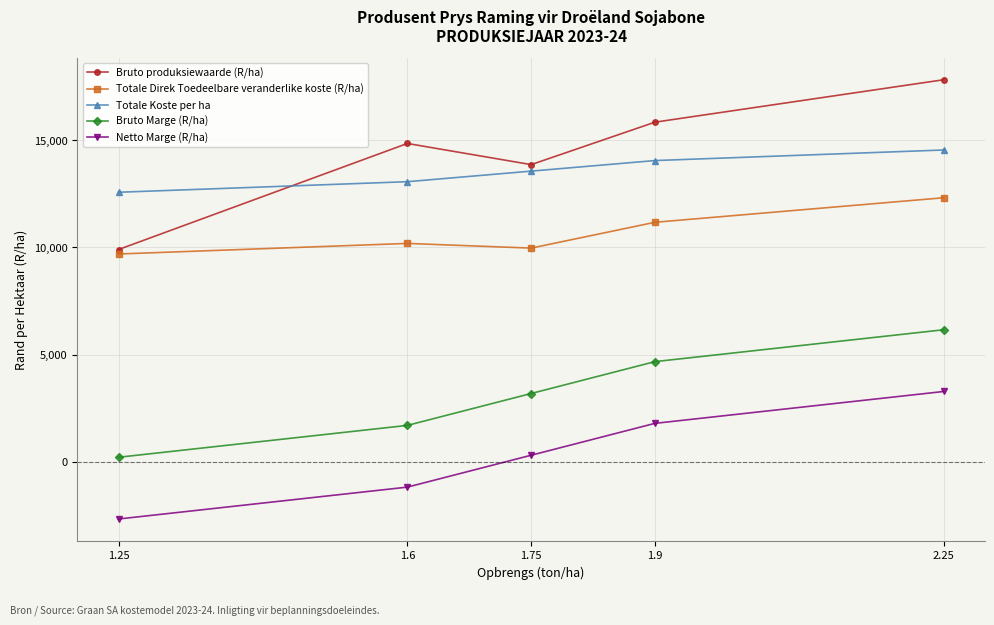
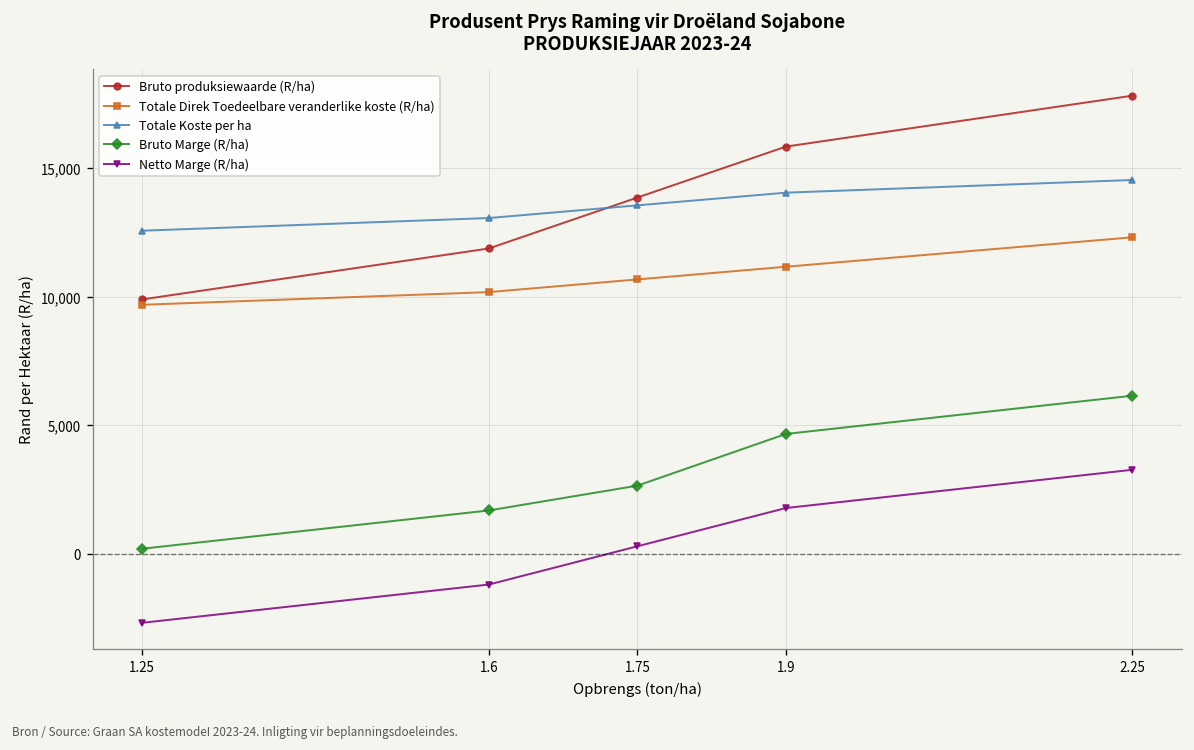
  {
    "Bruto produksiewaarde (R/ha)": {
      "1.25": "9,900",
-     "1.6": "14,800",
+     "1.6": "11,900",
      "1.75": "13,900",
      "1.9": "15,800",
      "2.25": "17,800"
    },
    "Totale Direk Toedeelbare veranderlike koste (R/ha)": {
      "1.25": "9,700",
      "1.6": "10,200",
-     "1.75": "10,000",
+     "1.75": "10,700",
      "1.9": "11,200",
      "2.25": "12,300"
    },
    "Totale Koste per ha": {
      "1.25": "12,600",
      "1.6": "13,100",
      "1.75": "13,600",
      "1.9": "14,000",
      "2.25": "14,500"
    },
    "Bruto Marge (R/ha)": {
      "1.25": "200",
      "1.6": "1,700",
-     "1.75": "3,200",
+     "1.75": "2,700",
      "1.9": "4,700",
      "2.25": "6,200"
    },
    "Netto Marge (R/ha)": {
      "1.25": "-2,700",
      "1.6": "-1,200",
      "1.75": "300",
      "1.9": "1,800",
      "2.25": "3,300"
    }
  }
